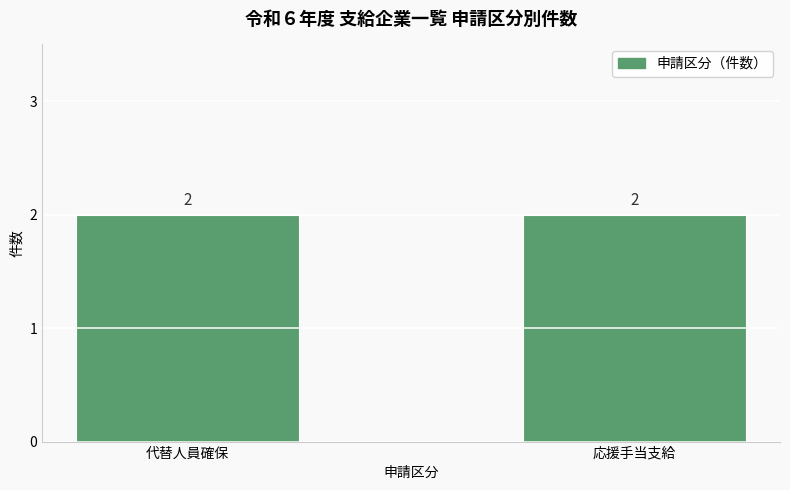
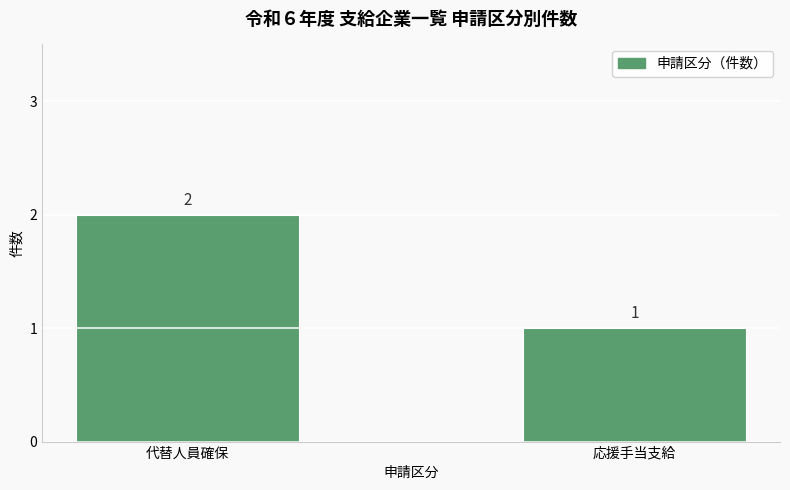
  {
    "代替人員確保": 2,
-   "応援手当支給": 2
+   "応援手当支給": 1
  }
